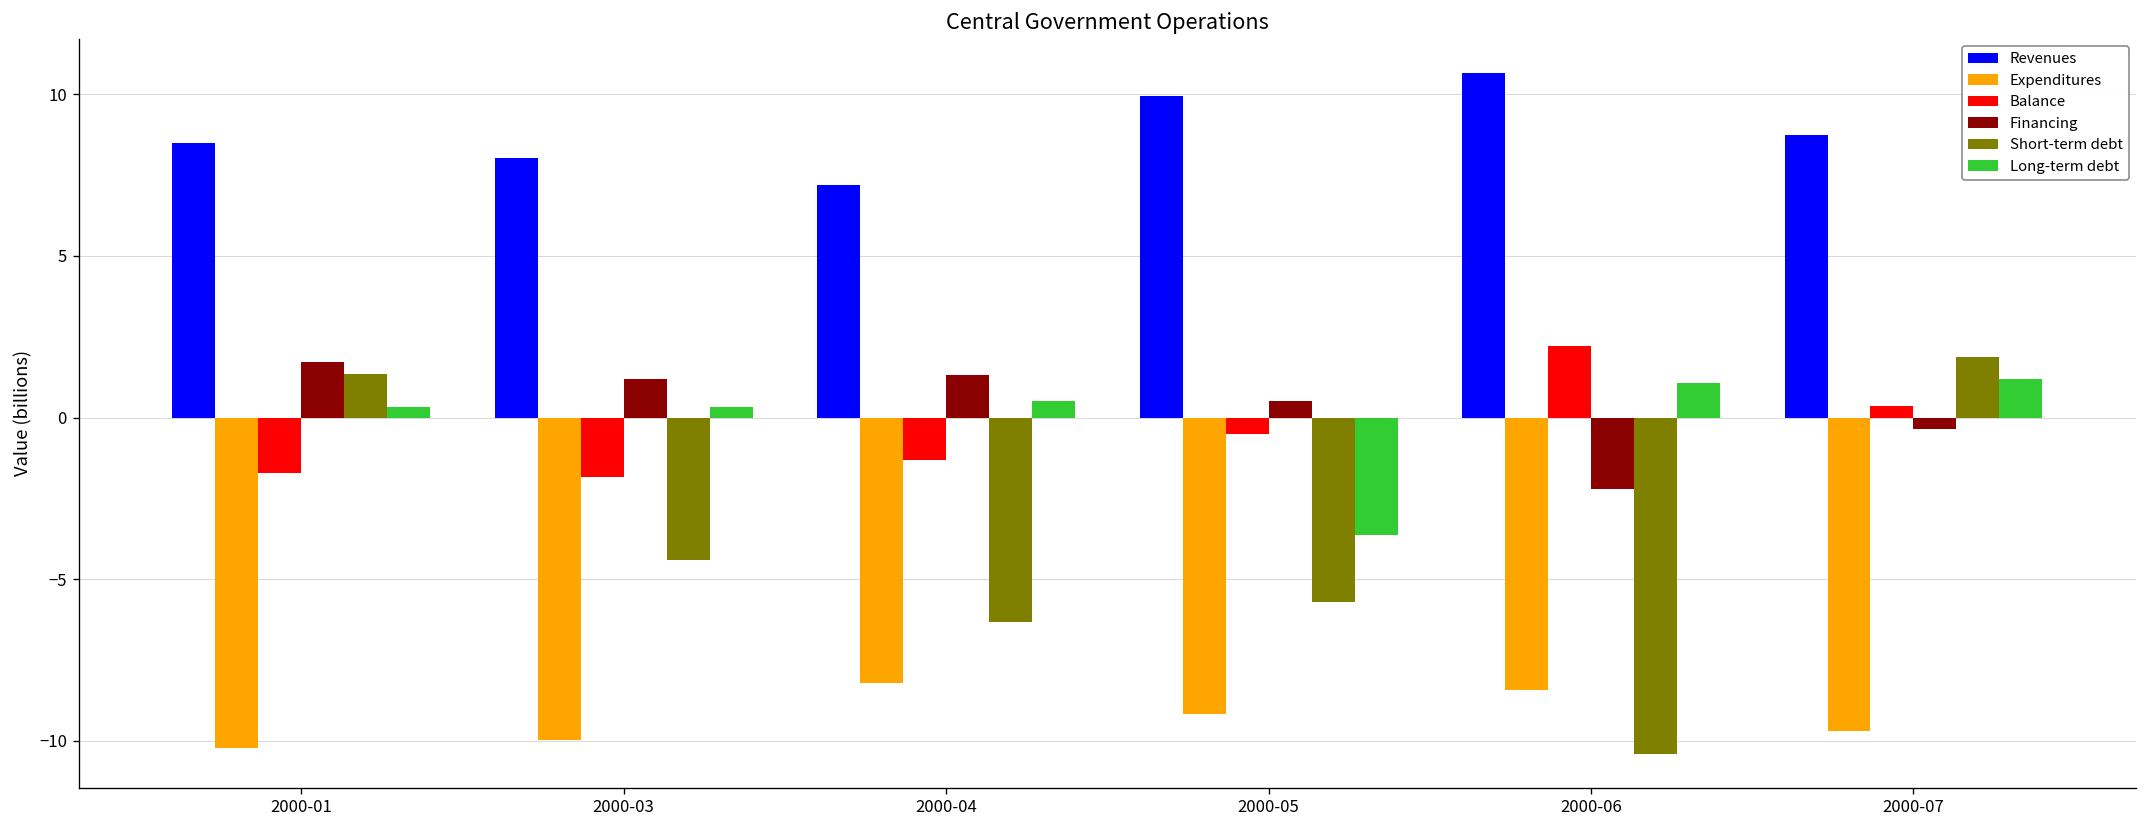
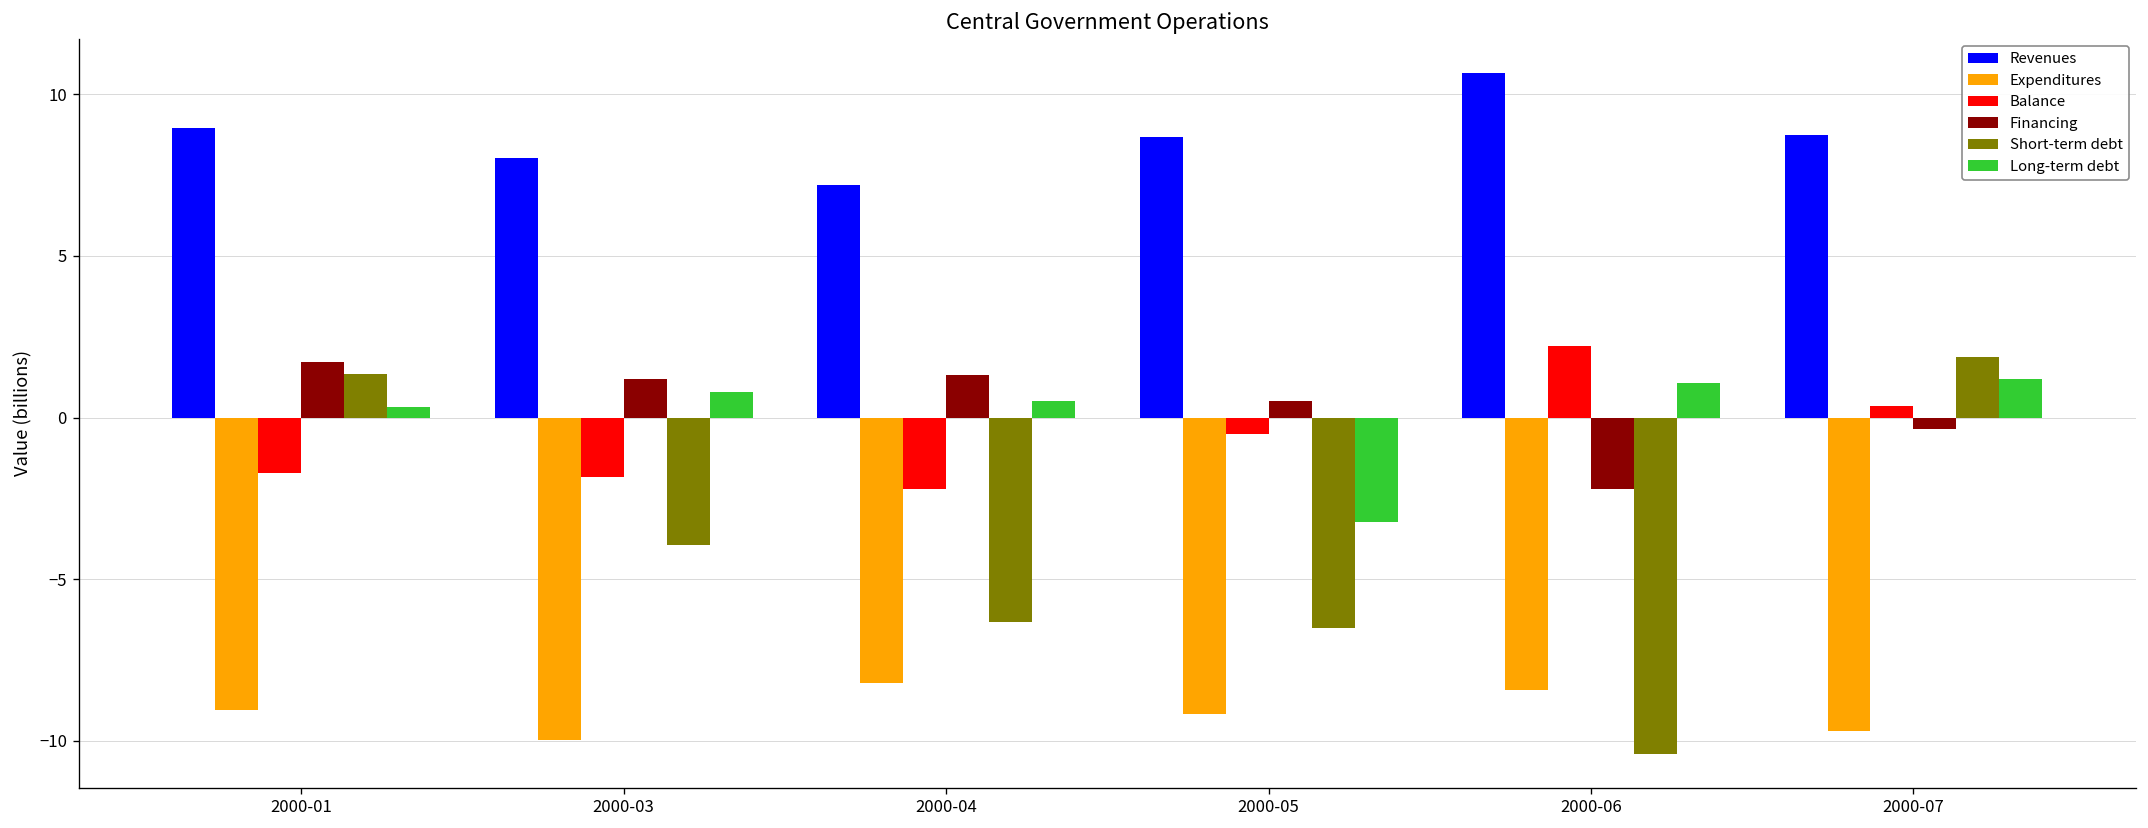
  {
    "Revenues": {
-     "2000-01": 8.5,
+     "2000-01": 9.0,
      "2000-03": 8.0,
      "2000-04": 7.2,
-     "2000-05": 9.9,
+     "2000-05": 8.7,
      "2000-06": 10.7,
      "2000-07": 8.7
    },
    "Expenditures": {
-     "2000-01": -10.2,
+     "2000-01": -9.0,
      "2000-03": -10.0,
      "2000-04": -8.2,
      "2000-05": -9.2,
      "2000-06": -8.4,
      "2000-07": -9.7
    },
    "Balance": {
      "2000-01": -1.7,
      "2000-03": -1.8,
-     "2000-04": -1.3,
+     "2000-04": -2.2,
      "2000-05": -0.5,
      "2000-06": 2.2,
      "2000-07": 0.4
    },
    "Financing": {
      "2000-01": 1.7,
      "2000-03": 1.2,
      "2000-04": 1.3,
      "2000-05": 0.5,
      "2000-06": -2.2,
      "2000-07": -0.4
    },
    "Short-term debt": {
      "2000-01": 1.4,
-     "2000-03": -4.4,
+     "2000-03": -4.0,
      "2000-04": -6.3,
-     "2000-05": -5.7,
+     "2000-05": -6.5,
      "2000-06": -10.4,
      "2000-07": 1.9
    },
    "Long-term debt": {
      "2000-01": 0.3,
-     "2000-03": 0.3,
+     "2000-03": 0.8,
      "2000-04": 0.5,
-     "2000-05": -3.6,
+     "2000-05": -3.2,
      "2000-06": 1.1,
      "2000-07": 1.2
    }
  }
